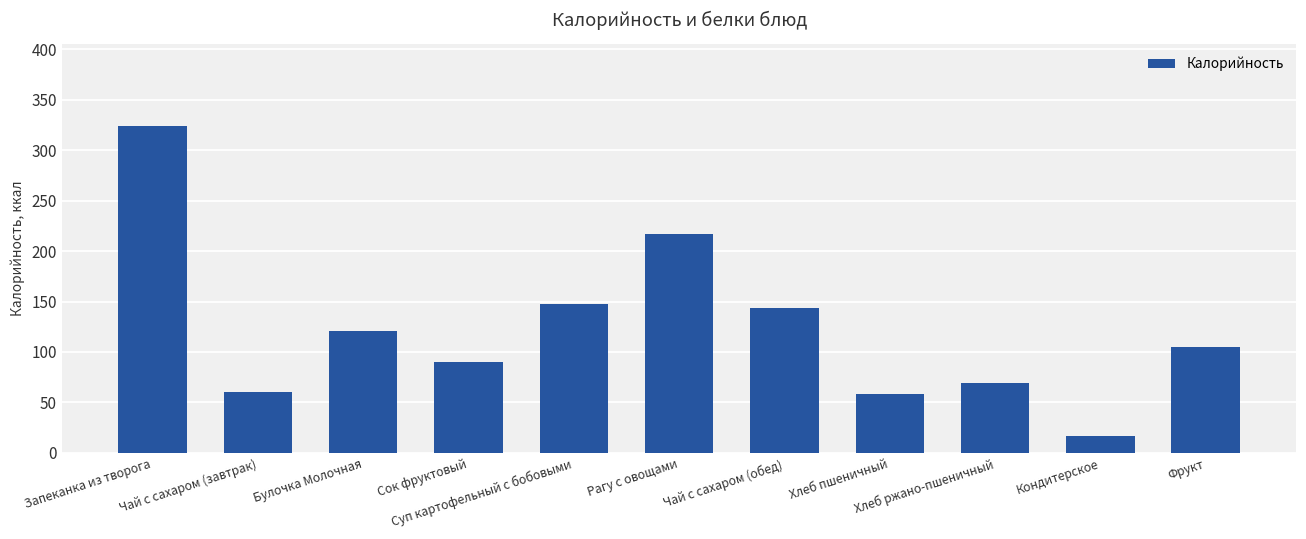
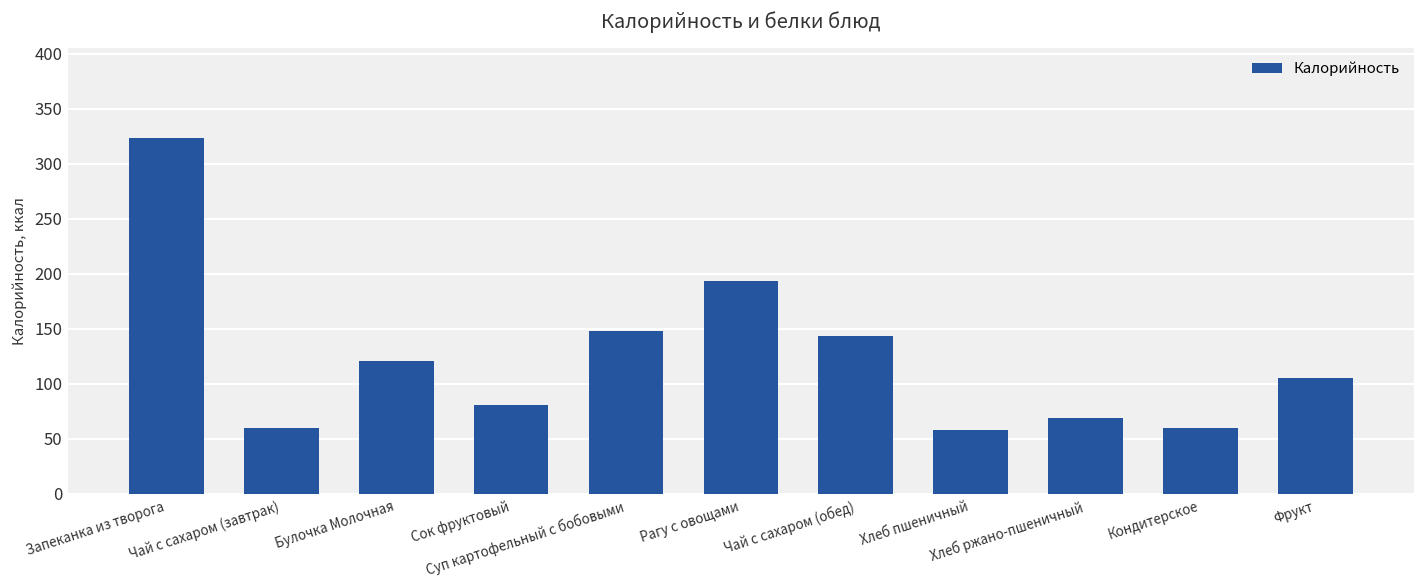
  {
    "Запеканка из творога": 320,
    "Чай с сахаром (завтрак)": 60,
    "Булочка Молочная": 120,
-   "Сок фруктовый": 90,
+   "Сок фруктовый": 80,
    "Суп картофельный с бобовыми": 150,
-   "Рагу с овощами": 220,
+   "Рагу с овощами": 190,
    "Чай с сахаром (обед)": 140,
    "Хлеб пшеничный": 60,
    "Хлеб ржано-пшеничный": 70,
-   "Кондитерское": 20,
+   "Кондитерское": 60,
    "Фрукт": 110
  }
